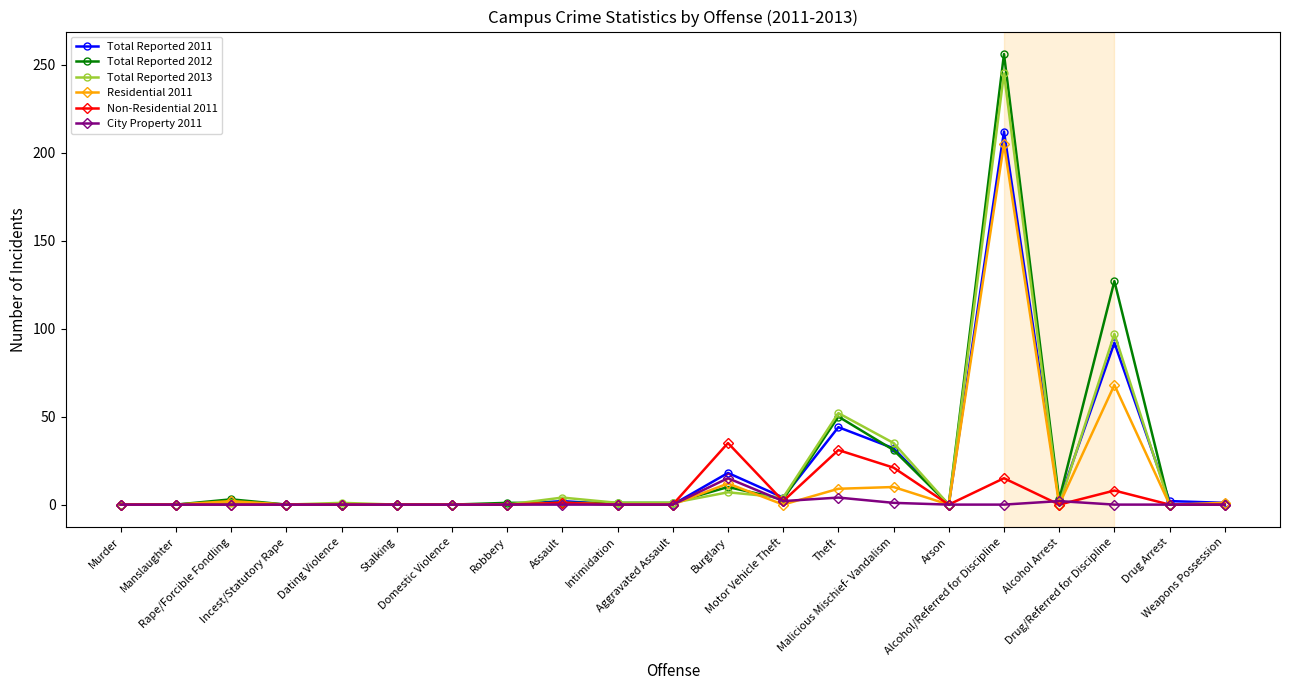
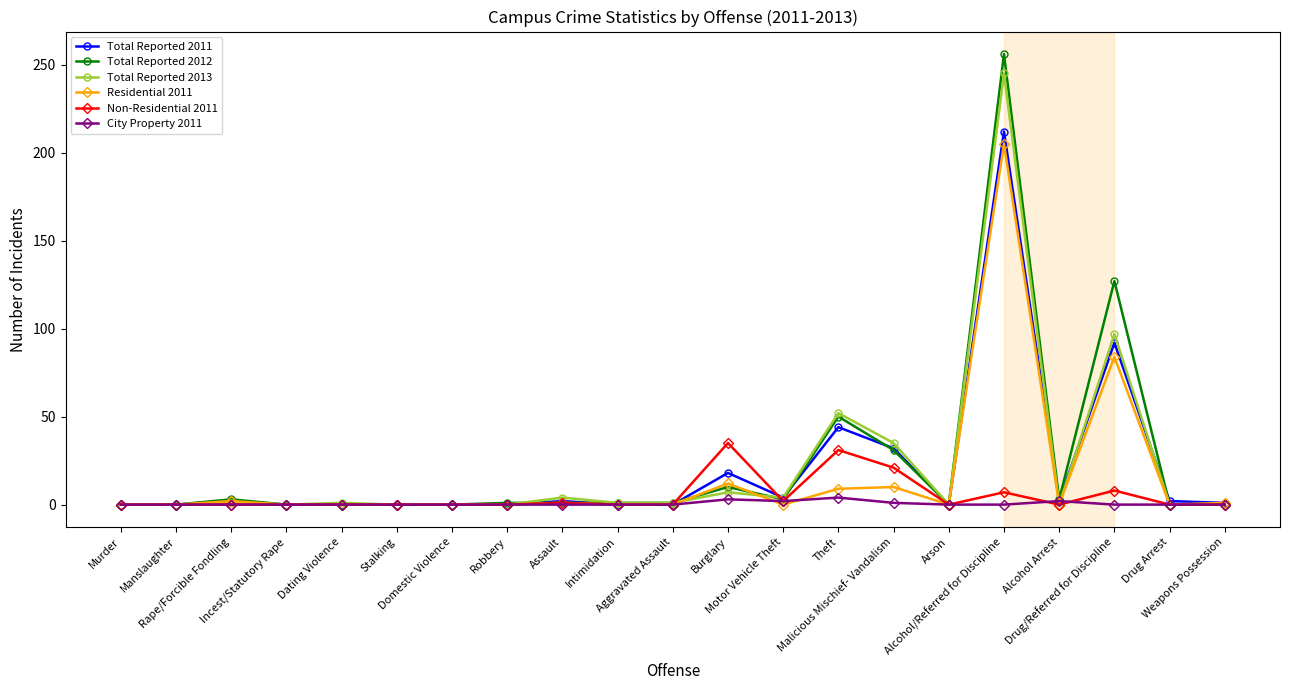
  {
    "Total Reported 2011": {
      "Burglary": 18,
      "Theft": 44,
      "Alcohol/Referred for Discipline": 212,
      "Drug/Referred for Discipline": 92,
      "Drug Arrest": 2
    },
    "Total Reported 2012": {
      "Burglary": 10,
      "Theft": 50,
      "Alcohol/Referred for Discipline": 256,
      "Drug/Referred for Discipline": 127
    },
    "Total Reported 2013": {
      "Assault": 4,
      "Burglary": 7,
      "Theft": 52,
      "Malicious Mischief- Vandalism": 35,
      "Alcohol/Referred for Discipline": 245,
      "Drug/Referred for Discipline": 97
    },
    "Residential 2011": {
      "Burglary": 12,
      "Motor Vehicle Theft": 0,
      "Theft": 9,
      "Malicious Mischief- Vandalism": 10,
      "Alcohol/Referred for Discipline": 205,
-     "Drug/Referred for Discipline": 68
+     "Drug/Referred for Discipline": 84
    },
    "Non-Residential 2011": {
      "Burglary": 35,
      "Theft": 31,
      "Malicious Mischief- Vandalism": 21,
-     "Alcohol/Referred for Discipline": 15,
+     "Alcohol/Referred for Discipline": 7,
      "Drug/Referred for Discipline": 8
    },
    "City Property 2011": {
-     "Burglary": 15,
+     "Burglary": 3,
      "Theft": 4,
      "Malicious Mischief- Vandalism": 1,
      "Alcohol/Referred for Discipline": 0,
      "Drug/Referred for Discipline": 0
    }
  }
